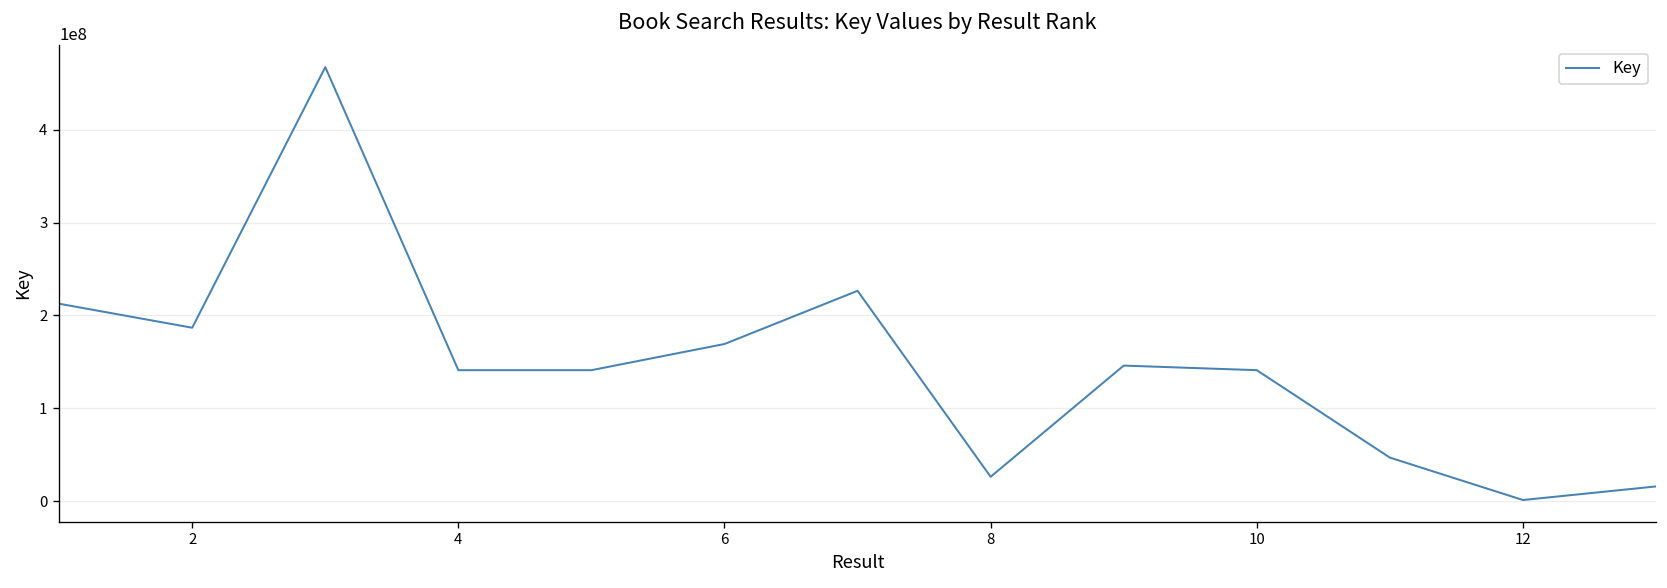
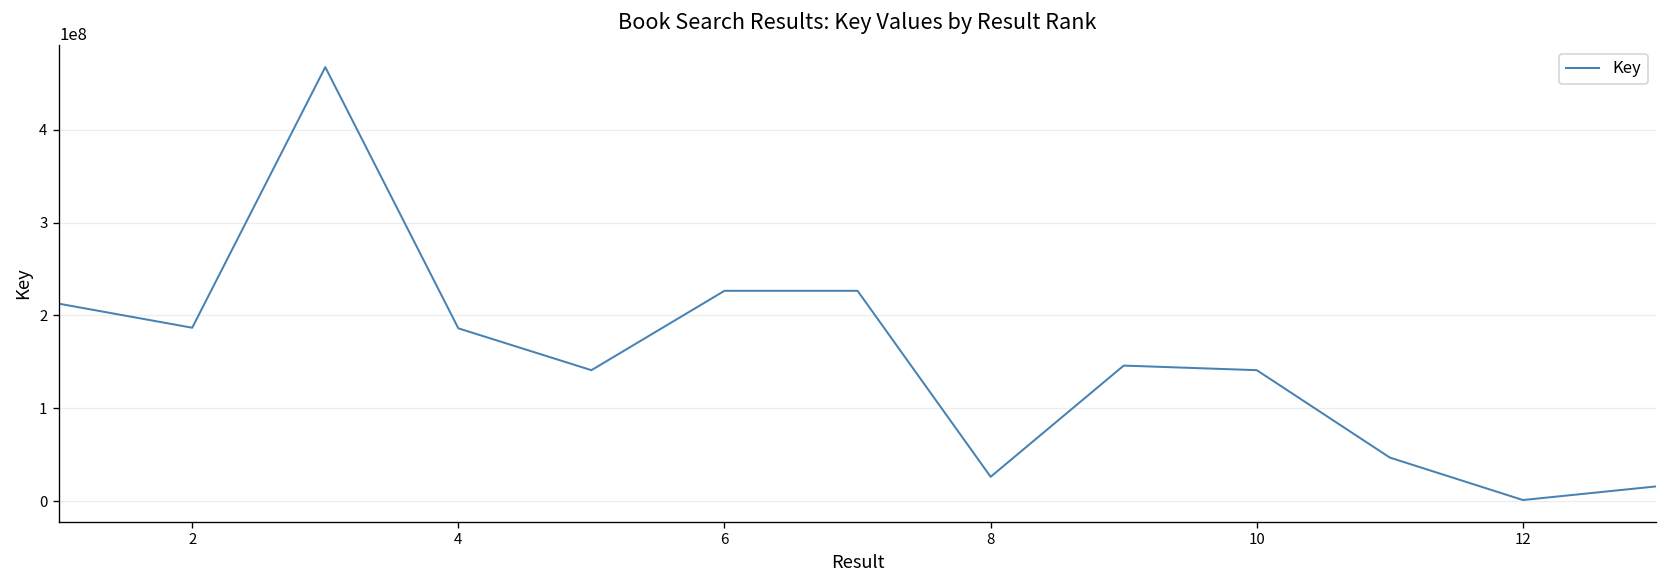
  {
    "2": 190000000,
-   "4": 140000000,
-   "6": 170000000,
+   "4": 190000000,
+   "6": 230000000,
    "8": 30000000,
    "10": 140000000,
    "12": 0
  }
